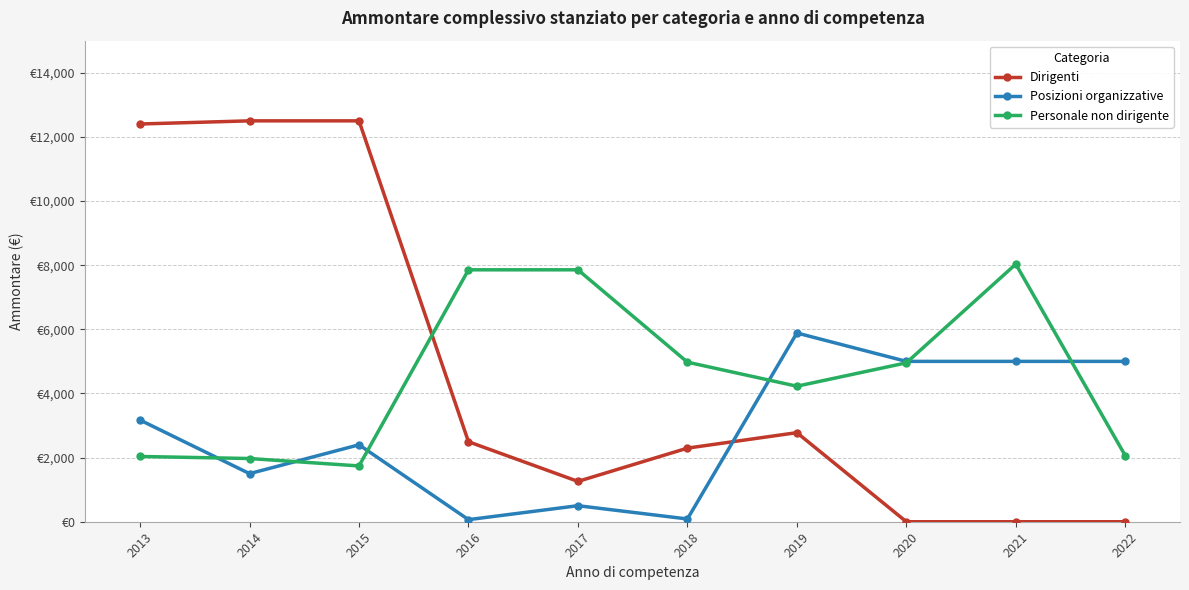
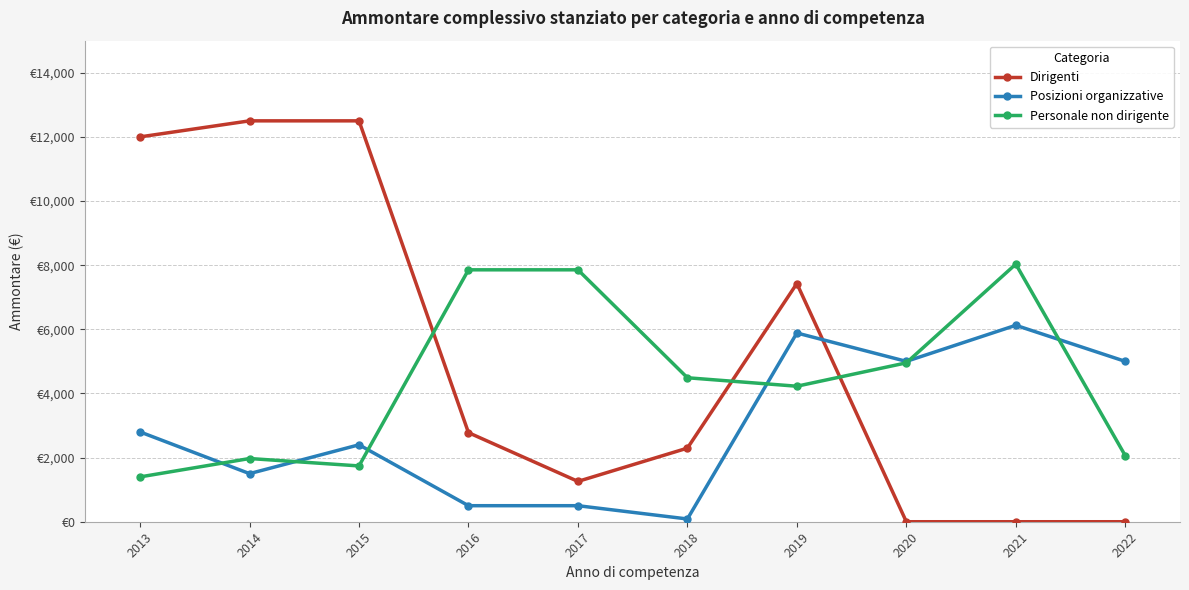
  {
    "Dirigenti": {
-     "2013": "€12,400",
+     "2013": "€12,000",
      "2014": "€12,500",
      "2015": "€12,500",
-     "2016": "€2,500",
+     "2016": "€2,800",
      "2017": "€1,300",
      "2018": "€2,300",
-     "2019": "€2,800",
+     "2019": "€7,400",
      "2020": "€0",
      "2021": "€0",
      "2022": "€0"
    },
    "Posizioni organizzative": {
-     "2013": "€3,200",
+     "2013": "€2,800",
      "2014": "€1,500",
      "2015": "€2,400",
-     "2016": "€100",
+     "2016": "€500",
      "2017": "€500",
      "2018": "€100",
      "2019": "€5,900",
-     "2021": "€5,000",
+     "2021": "€6,100",
      "2022": "€5,000"
    },
    "Personale non dirigente": {
-     "2013": "€2,000",
+     "2013": "€1,400",
      "2014": "€2,000",
      "2015": "€1,700",
      "2016": "€7,900",
      "2017": "€7,900",
-     "2018": "€5,000",
+     "2018": "€4,500",
      "2019": "€4,200",
      "2021": "€8,000",
      "2022": "€2,100"
    }
  }
